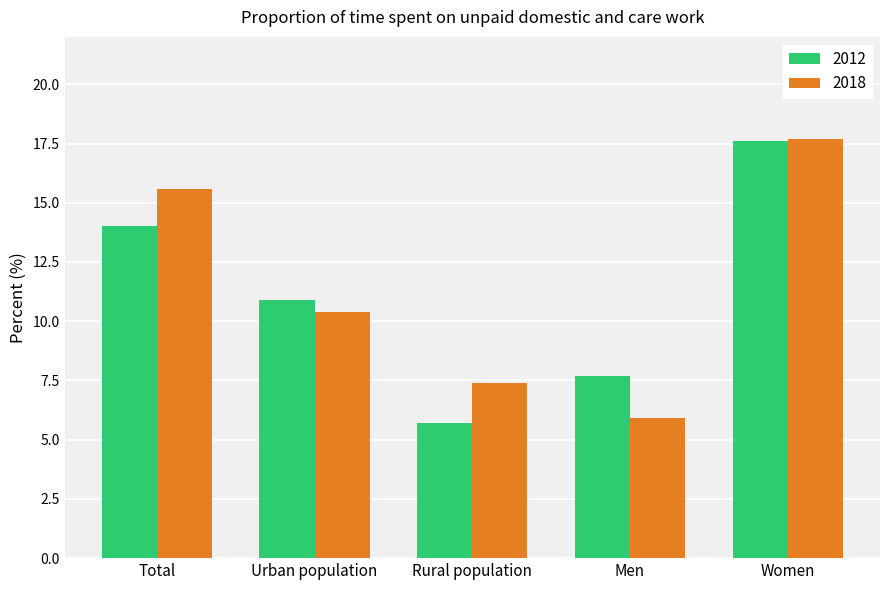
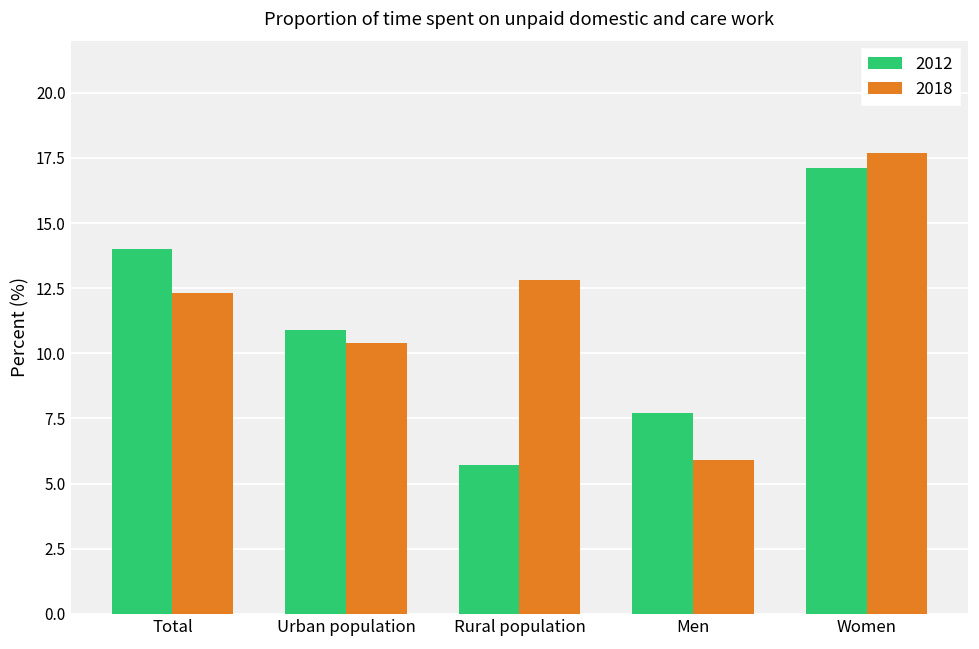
  {
    "2012": {
      "Total": 14.0,
      "Urban population": 10.9,
      "Rural population": 5.7,
      "Men": 7.7,
-     "Women": 17.6
+     "Women": 17.1
    },
    "2018": {
-     "Total": 15.6,
+     "Total": 12.3,
      "Urban population": 10.4,
-     "Rural population": 7.4,
+     "Rural population": 12.8,
      "Men": 5.9,
      "Women": 17.7
    }
  }
